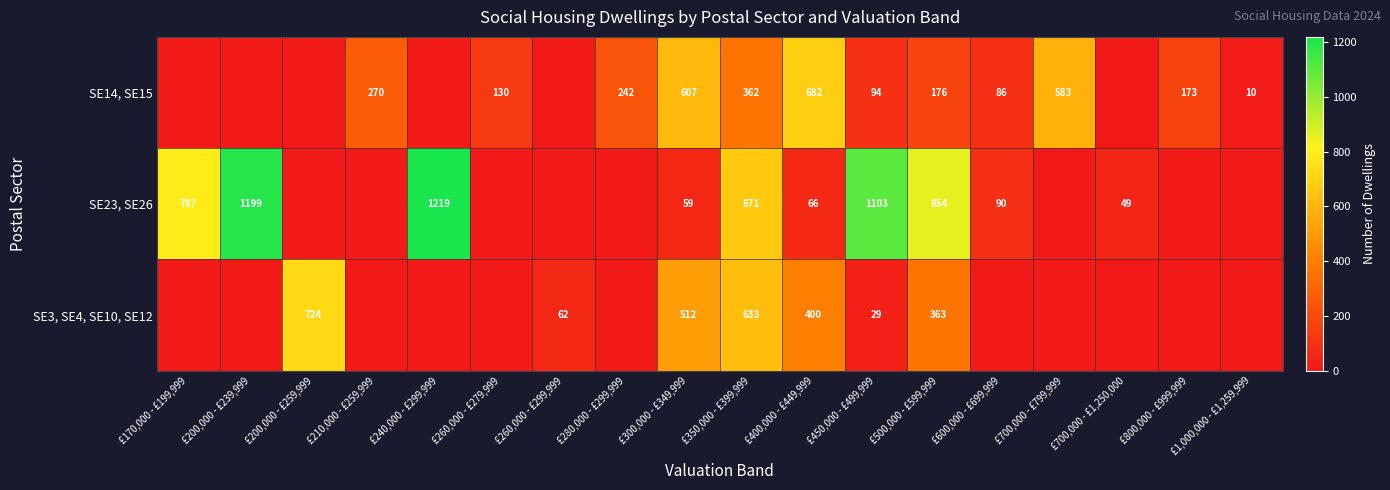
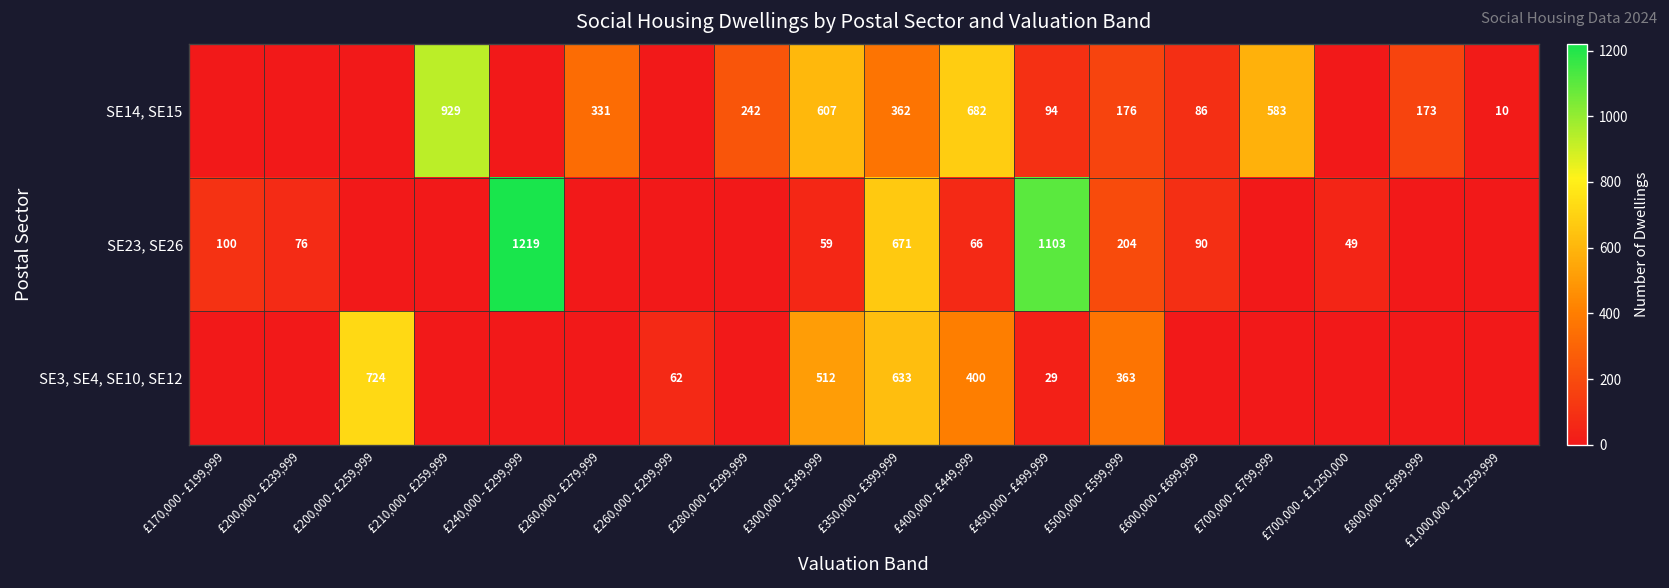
  {
    "SE14, SE15": {
-     "£210,000 - £259,999": 270,
-     "£260,000 - £279,999": 130,
+     "£210,000 - £259,999": 929,
+     "£260,000 - £279,999": 331,
      "£280,000 - £299,999": 242,
      "£300,000 - £349,999": 607,
      "£350,000 - £399,999": 362,
      "£400,000 - £449,999": 682,
      "£450,000 - £499,999": 94,
      "£500,000 - £599,999": 176,
      "£600,000 - £699,999": 86,
      "£700,000 - £799,999": 583,
      "£800,000 - £999,999": 173,
      "£1,000,000 - £1,259,999": 10
    },
    "SE23, SE26": {
-     "£170,000 - £199,999": 787,
-     "£200,000 - £239,999": 1199,
+     "£170,000 - £199,999": 100,
+     "£200,000 - £239,999": 76,
      "£240,000 - £299,999": 1219,
      "£300,000 - £349,999": 59,
      "£350,000 - £399,999": 671,
      "£400,000 - £449,999": 66,
      "£450,000 - £499,999": 1103,
-     "£500,000 - £599,999": 854,
+     "£500,000 - £599,999": 204,
      "£600,000 - £699,999": 90,
      "£700,000 - £1,250,000": 49
    },
    "SE3, SE4, SE10, SE12": {
      "£200,000 - £259,999": 724,
      "£260,000 - £299,999": 62,
      "£300,000 - £349,999": 512,
      "£350,000 - £399,999": 633,
      "£400,000 - £449,999": 400,
      "£450,000 - £499,999": 29,
      "£500,000 - £599,999": 363
    }
  }
